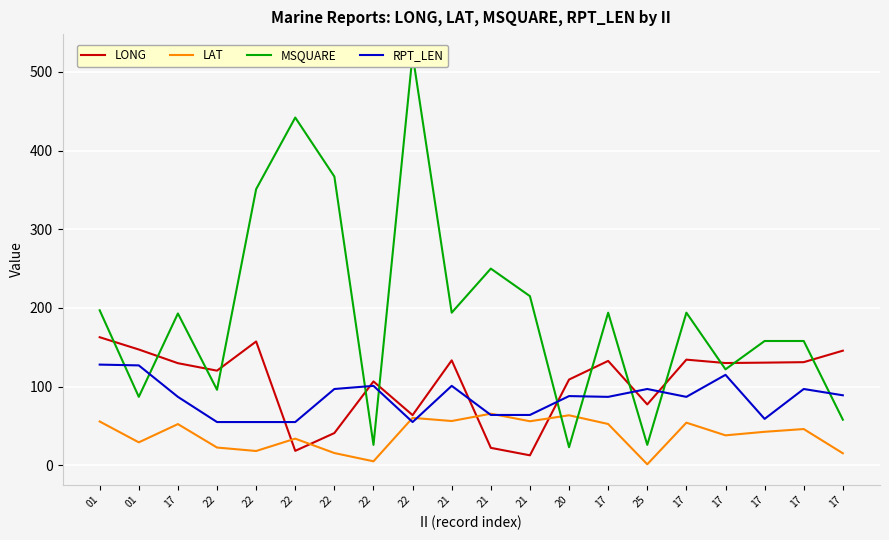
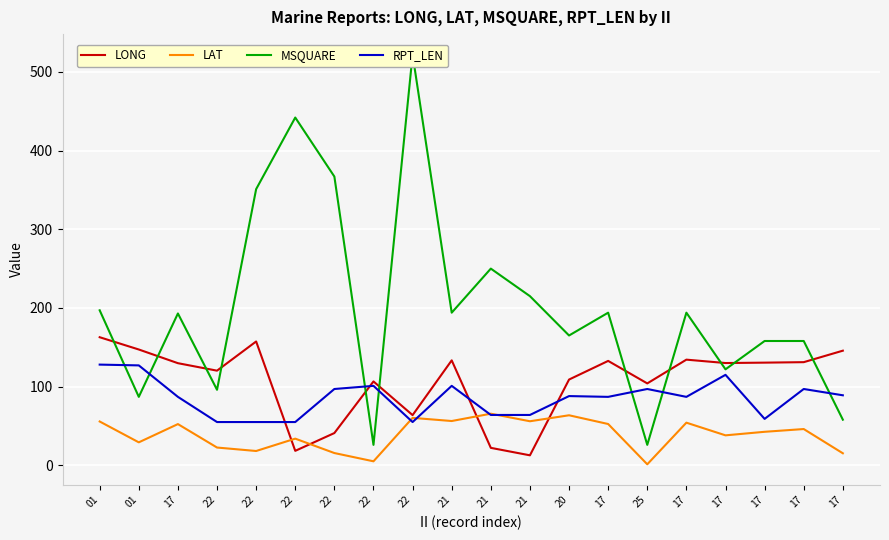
  {
    "LONG": {
      "20": 110,
-     "25": 80
+     "25": 100
    },
    "LAT": {
      "20": 60,
      "25": 0
    },
    "MSQUARE": {
-     "20": 20,
+     "20": 170,
      "25": 30
    },
    "RPT_LEN": {
      "20": 90,
      "25": 100
    }
  }
